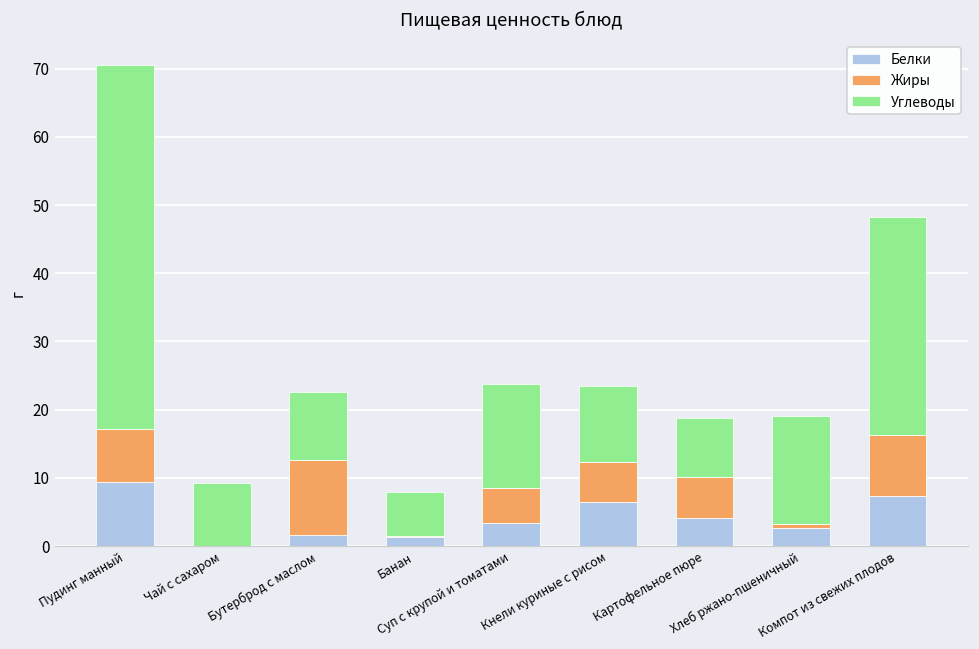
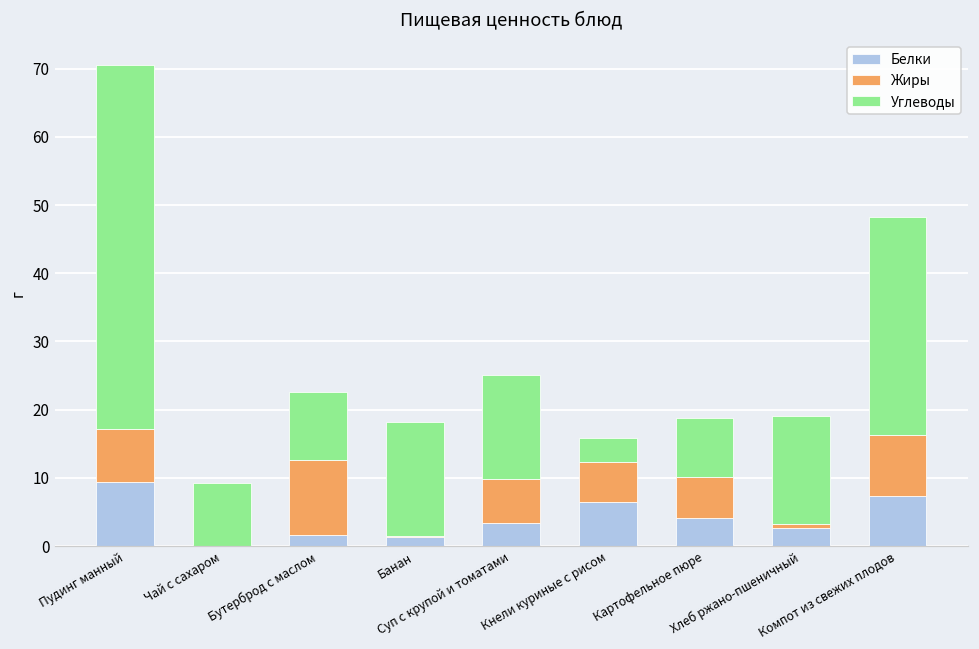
  {
    "Белки": {
      "Пудинг манный": 9,
      "Чай с сахаром": 0,
      "Бутерброд с маслом": 2,
      "Банан": 1,
      "Суп с крупой и томатами": 3,
      "Кнели куриные с рисом": 7,
      "Картофельное пюре": 4,
      "Хлеб ржано-пшеничный": 3,
      "Компот из свежих плодов": 7
    },
    "Жиры": {
      "Пудинг манный": 8,
      "Чай с сахаром": 0,
      "Бутерброд с маслом": 11,
-     "Суп с крупой и томатами": 5,
+     "Суп с крупой и томатами": 6,
      "Кнели куриные с рисом": 6,
      "Картофельное пюре": 6,
      "Хлеб ржано-пшеничный": 1,
      "Компот из свежих плодов": 9
    },
    "Углеводы": {
      "Пудинг манный": 53,
      "Чай с сахаром": 9,
      "Бутерброд с маслом": 10,
-     "Банан": 7,
+     "Банан": 17,
      "Суп с крупой и томатами": 15,
-     "Кнели куриные с рисом": 11,
+     "Кнели куриные с рисом": 4,
      "Картофельное пюре": 9,
      "Хлеб ржано-пшеничный": 16,
      "Компот из свежих плодов": 32
    }
  }
